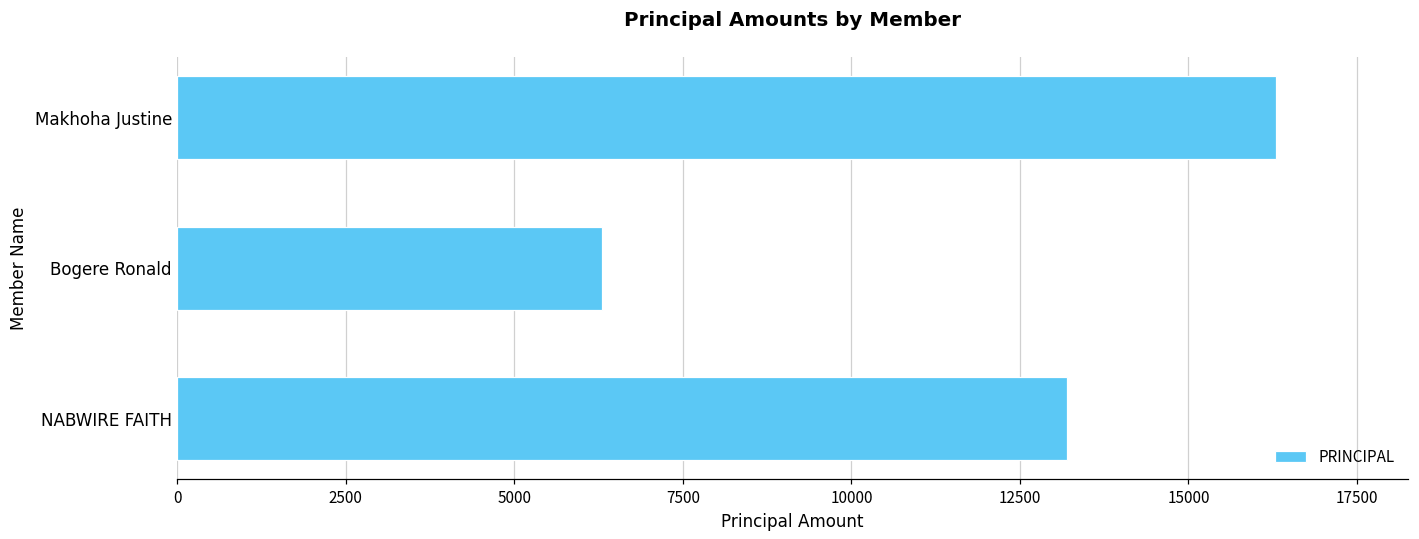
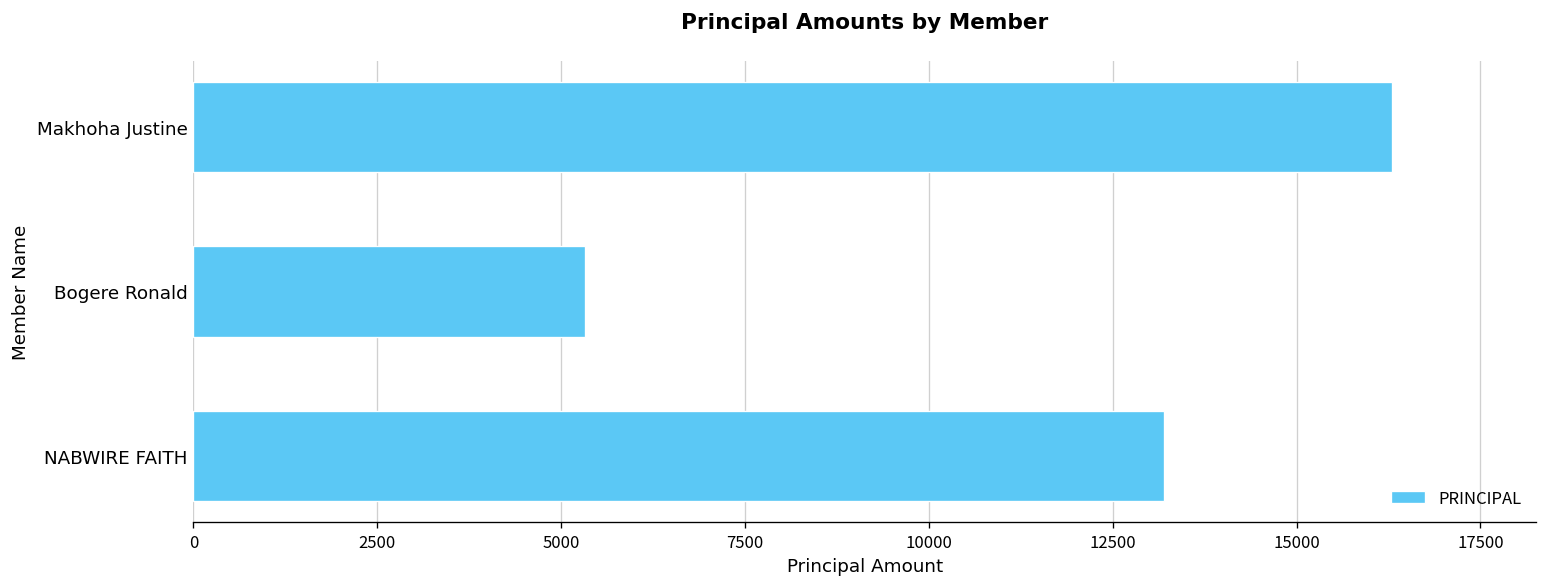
  {
    "Makhoha Justine": 16300,
-   "Bogere Ronald": 6300,
+   "Bogere Ronald": 5300,
    "NABWIRE FAITH": 13200
  }
